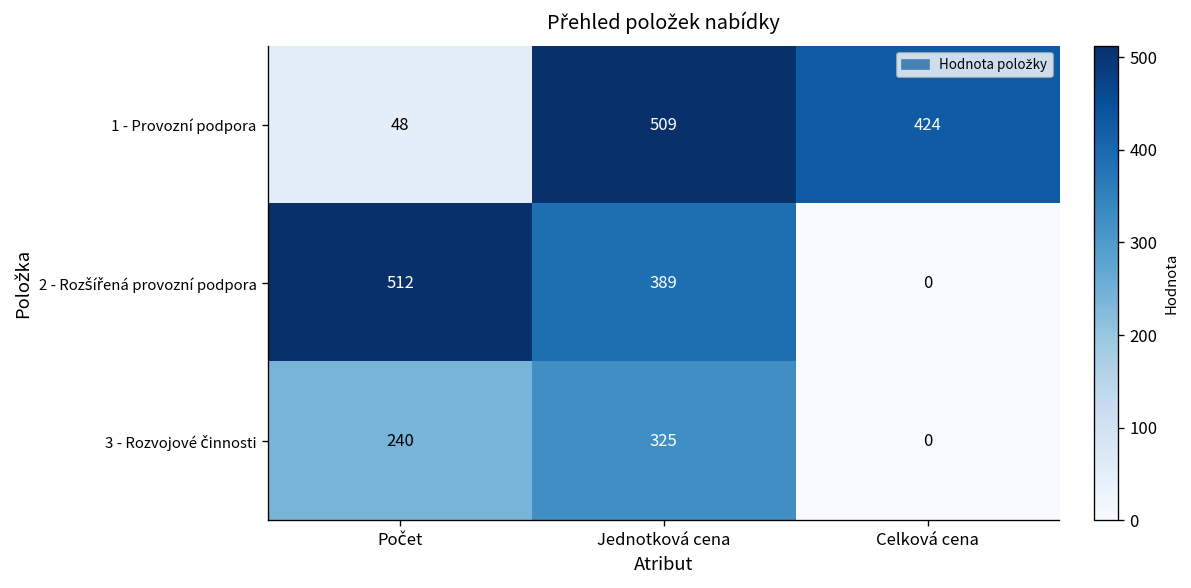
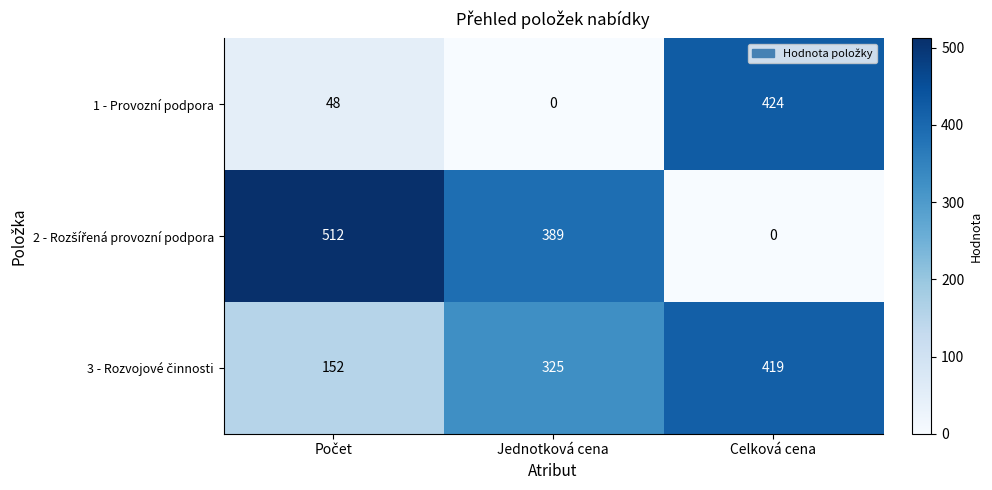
  {
    "1 - Provozní podpora": {
      "Počet": 48,
-     "Jednotková cena": 509,
+     "Jednotková cena": 0,
      "Celková cena": 424
    },
    "2 - Rozšířená provozní podpora": {
      "Počet": 512,
      "Jednotková cena": 389,
      "Celková cena": 0
    },
    "3 - Rozvojové činnosti": {
-     "Počet": 240,
+     "Počet": 152,
      "Jednotková cena": 325,
-     "Celková cena": 0
+     "Celková cena": 419
    }
  }
